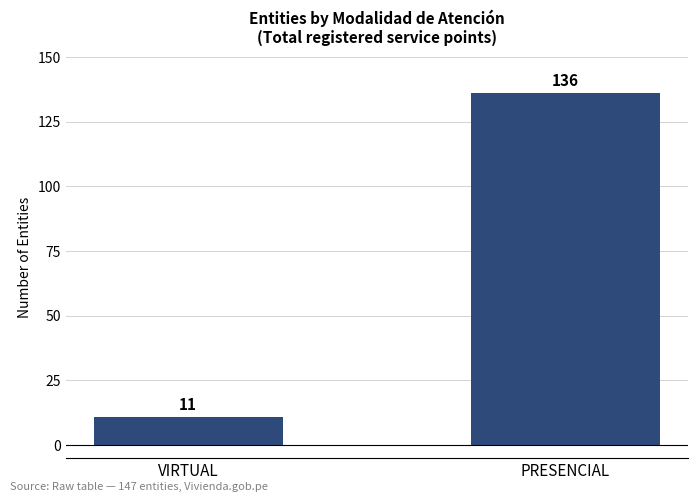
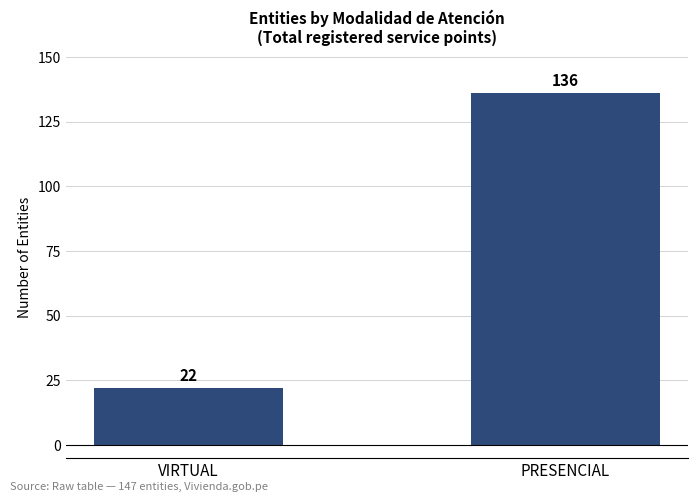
  {
-   "VIRTUAL": 11,
+   "VIRTUAL": 22,
    "PRESENCIAL": 136
  }
